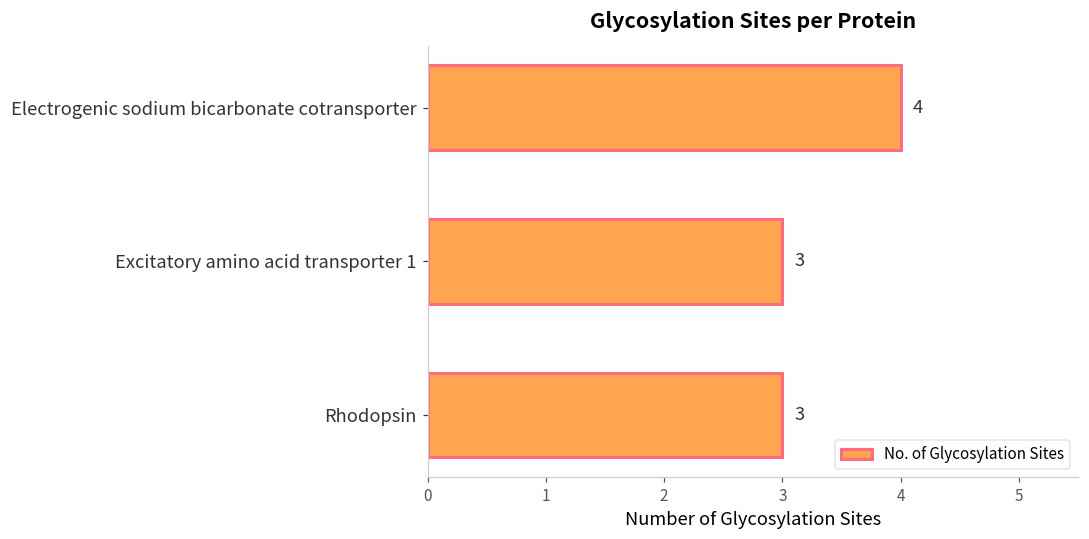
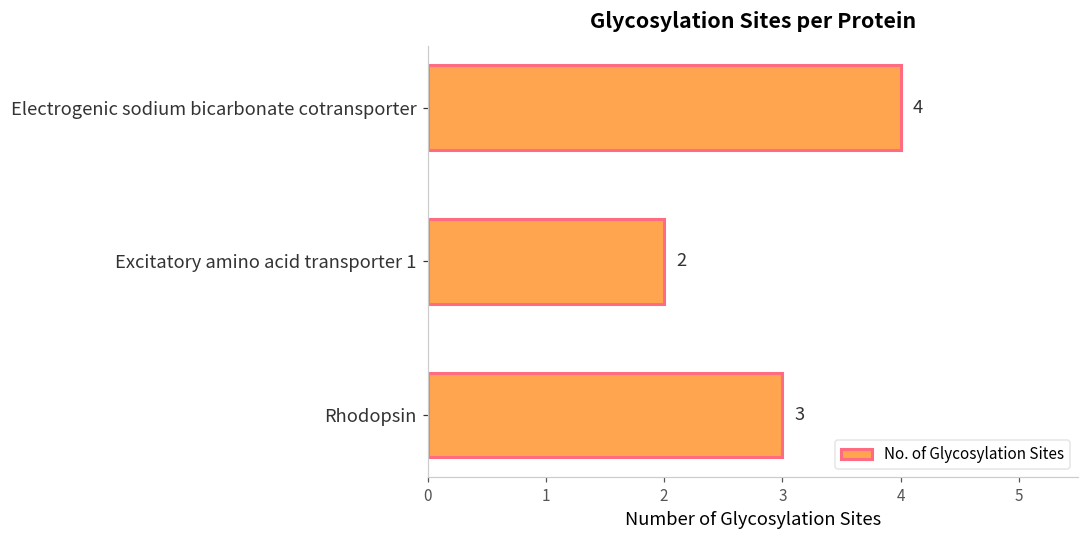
  {
    "Electrogenic sodium bicarbonate cotransporter": 4,
-   "Excitatory amino acid transporter 1": 3,
+   "Excitatory amino acid transporter 1": 2,
    "Rhodopsin": 3
  }
